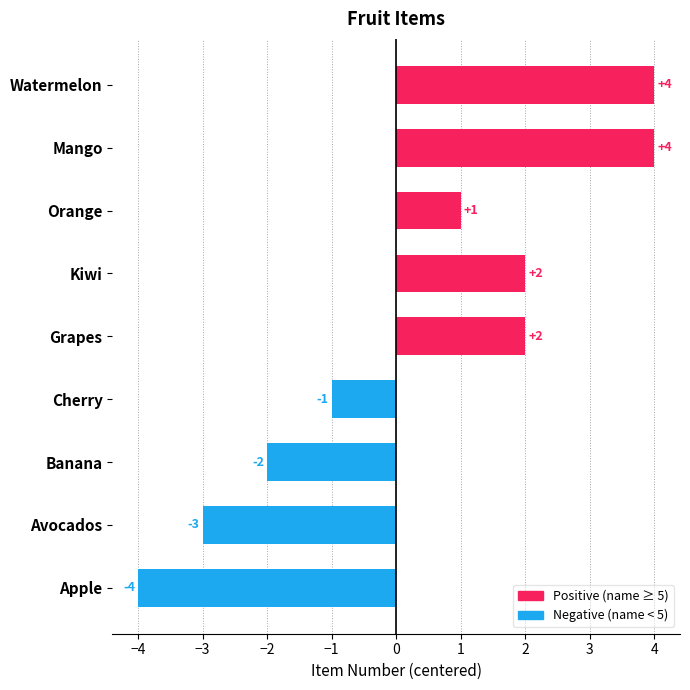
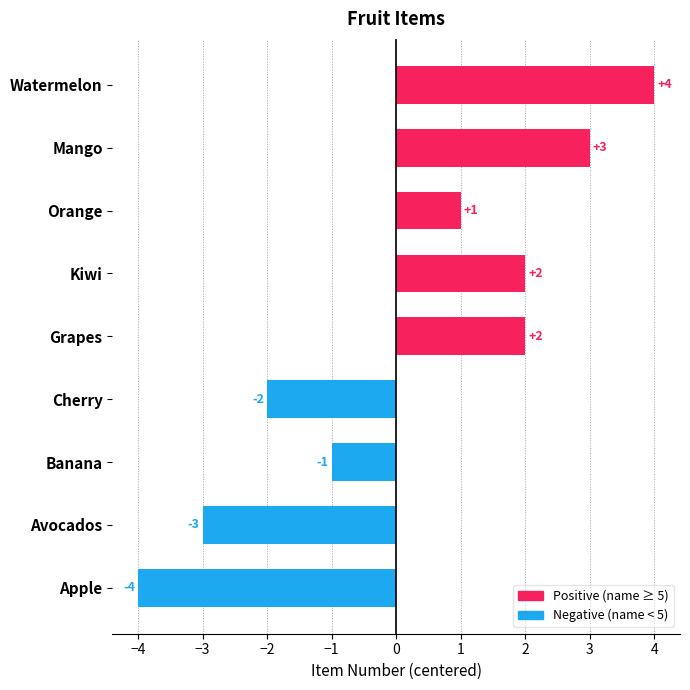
  {
    "Watermelon": "+4",
-   "Mango": "+4",
+   "Mango": "+3",
    "Orange": "+1",
    "Kiwi": "+2",
    "Grapes": "+2",
-   "Cherry": "-1",
-   "Banana": "-2",
+   "Cherry": "-2",
+   "Banana": "-1",
    "Avocados": "-3",
    "Apple": "-4"
  }
